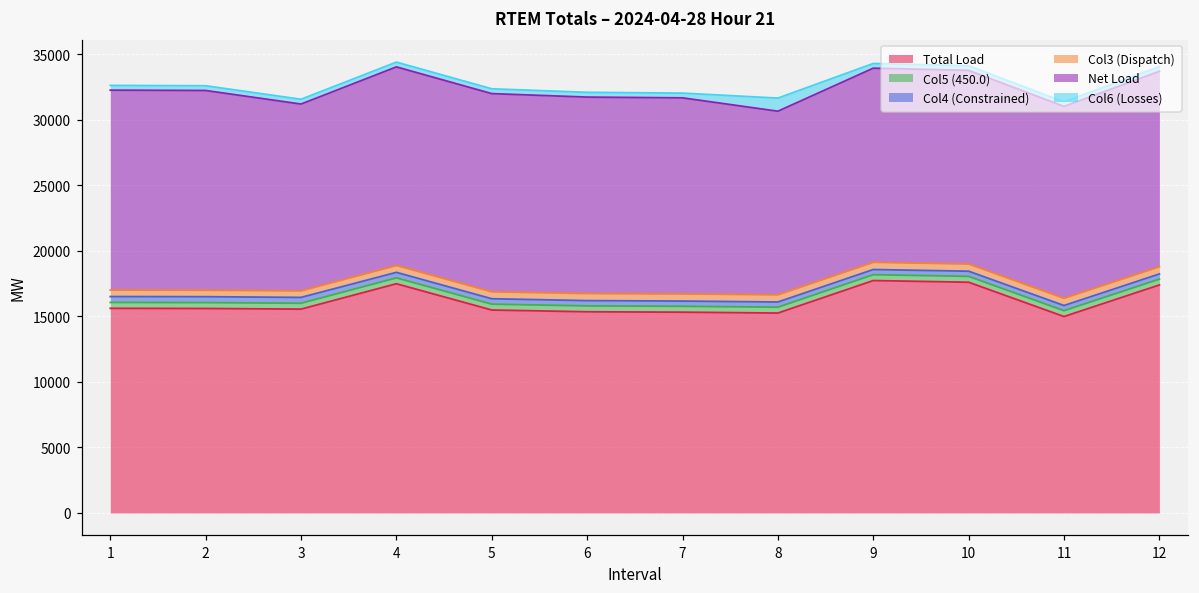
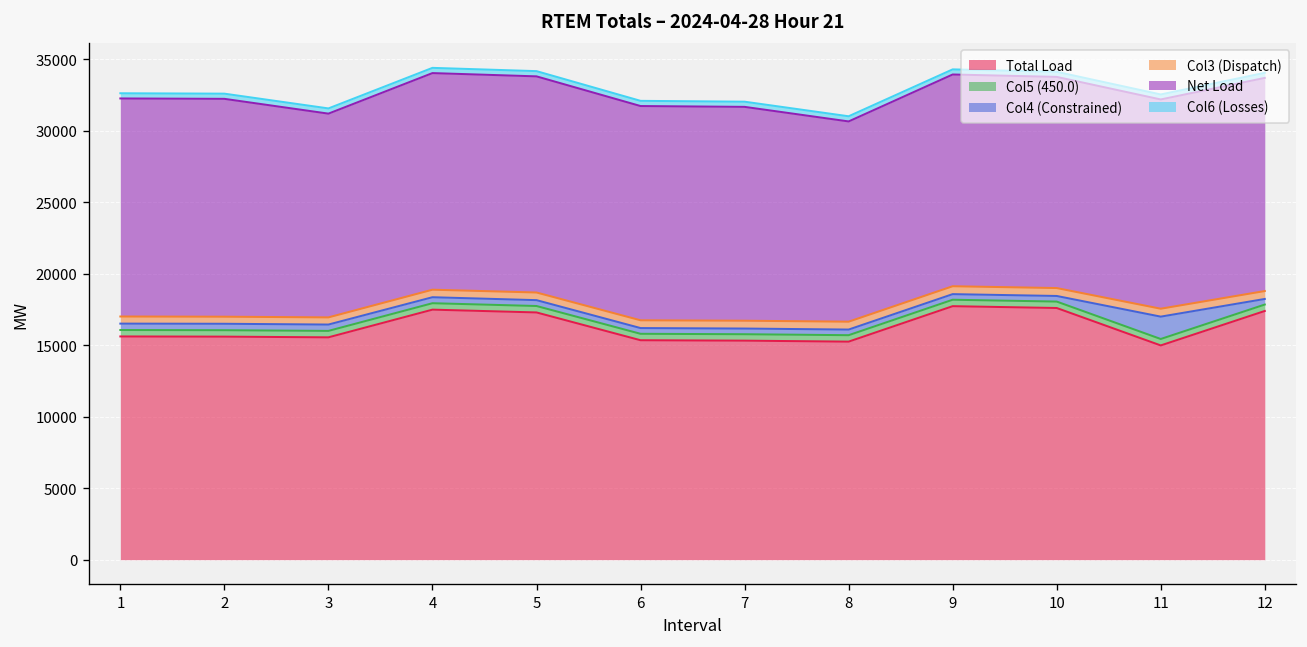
  {
    "Total Load": {
      "1": 15600,
      "2": 15600,
      "3": 15600,
      "4": 17500,
-     "5": 15500,
+     "5": 17300,
      "6": 15300,
      "7": 15300,
      "8": 15200,
      "9": 17700,
      "10": 17600,
      "11": 15000,
      "12": 17400
    },
    "Col5 (450.0)": {
      "1": 500,
      "2": 500,
      "3": 500,
      "4": 500,
      "5": 500,
      "6": 500,
      "7": 500,
      "8": 500,
      "9": 500,
      "10": 500,
      "11": 500,
      "12": 500
    },
    "Col4 (Constrained)": {
      "1": 400,
      "2": 400,
      "3": 400,
      "4": 400,
      "5": 400,
      "6": 400,
      "7": 400,
      "8": 400,
      "9": 400,
      "10": 400,
-     "11": 400,
+     "11": 1600,
      "12": 400
    },
    "Col3 (Dispatch)": {
      "1": 500,
      "2": 500,
      "3": 500,
      "4": 500,
      "5": 500,
      "6": 500,
      "7": 500,
      "8": 600,
      "9": 600,
      "10": 600,
      "11": 600,
      "12": 600
    },
    "Net Load": {
      "1": 15300,
      "2": 15200,
      "3": 14300,
      "4": 15100,
      "5": 15100,
      "6": 15000,
      "7": 15000,
      "8": 14000,
      "9": 14800
    },
    "Col6 (Losses)": {
      "1": 400,
      "2": 400,
      "3": 400,
      "4": 400,
      "5": 400,
      "6": 400,
      "7": 400,
-     "8": 1000,
+     "8": 400,
      "9": 400
    }
  }
